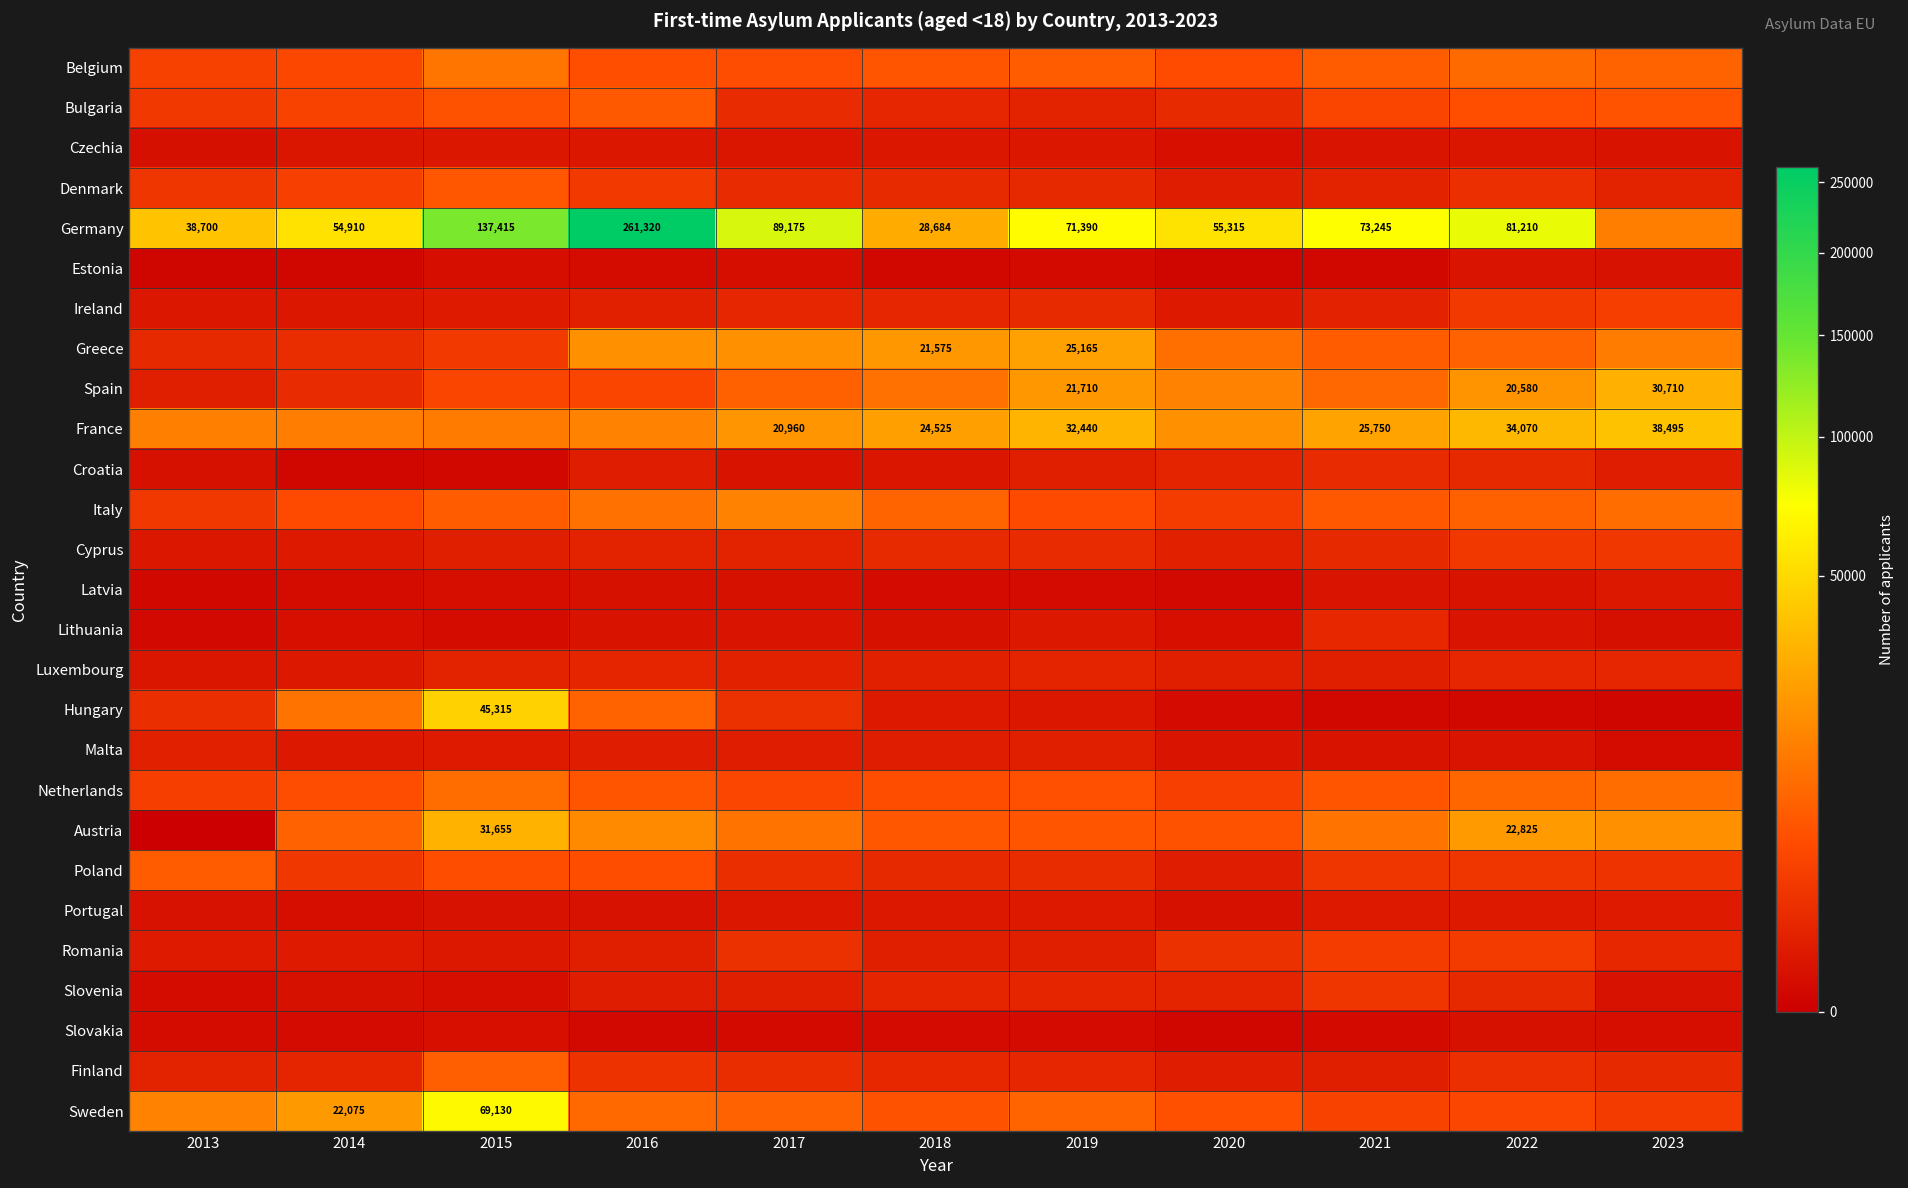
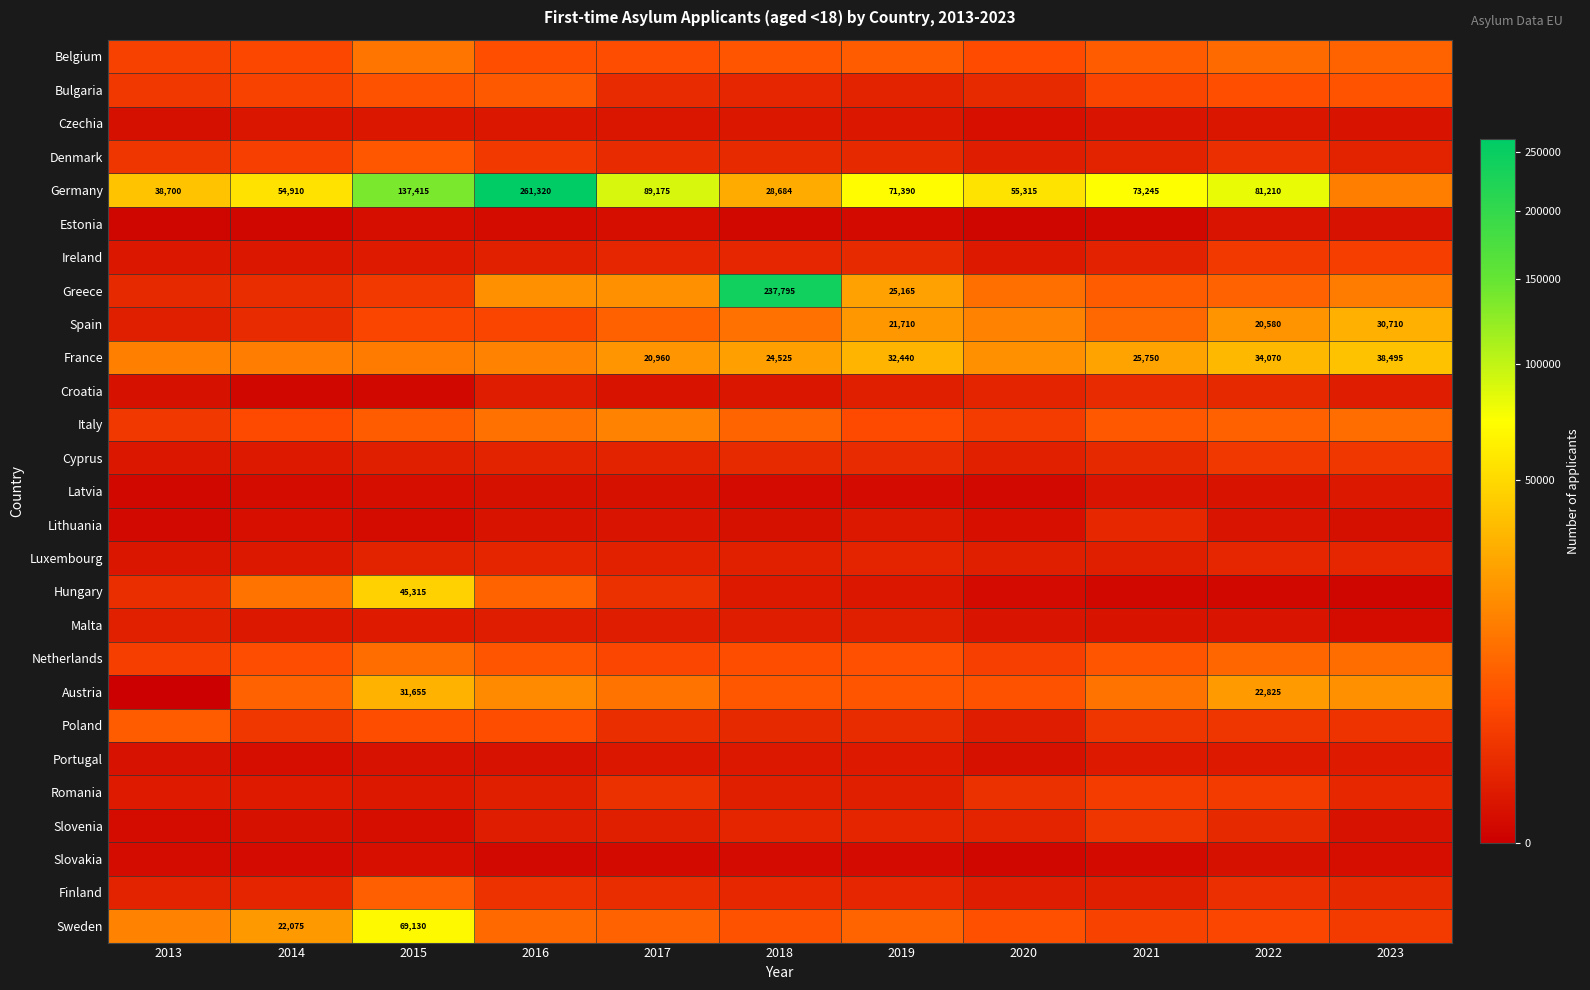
  {
    "Germany": {
      "2013": "38,700",
      "2014": "54,910",
      "2015": "137,415",
      "2016": "261,320",
      "2017": "89,175",
      "2018": "28,684",
      "2019": "71,390",
      "2020": "55,315",
      "2021": "73,245",
      "2022": "81,210"
    },
    "Greece": {
-     "2018": "21,575",
+     "2018": "237,795",
      "2019": "25,165"
    },
    "Spain": {
      "2019": "21,710",
      "2022": "20,580",
      "2023": "30,710"
    },
    "France": {
      "2017": "20,960",
      "2018": "24,525",
      "2019": "32,440",
      "2021": "25,750",
      "2022": "34,070",
      "2023": "38,495"
    },
    "Hungary": {
      "2015": "45,315"
    },
    "Austria": {
      "2015": "31,655",
      "2022": "22,825"
    },
    "Sweden": {
      "2014": "22,075",
      "2015": "69,130"
    }
  }
